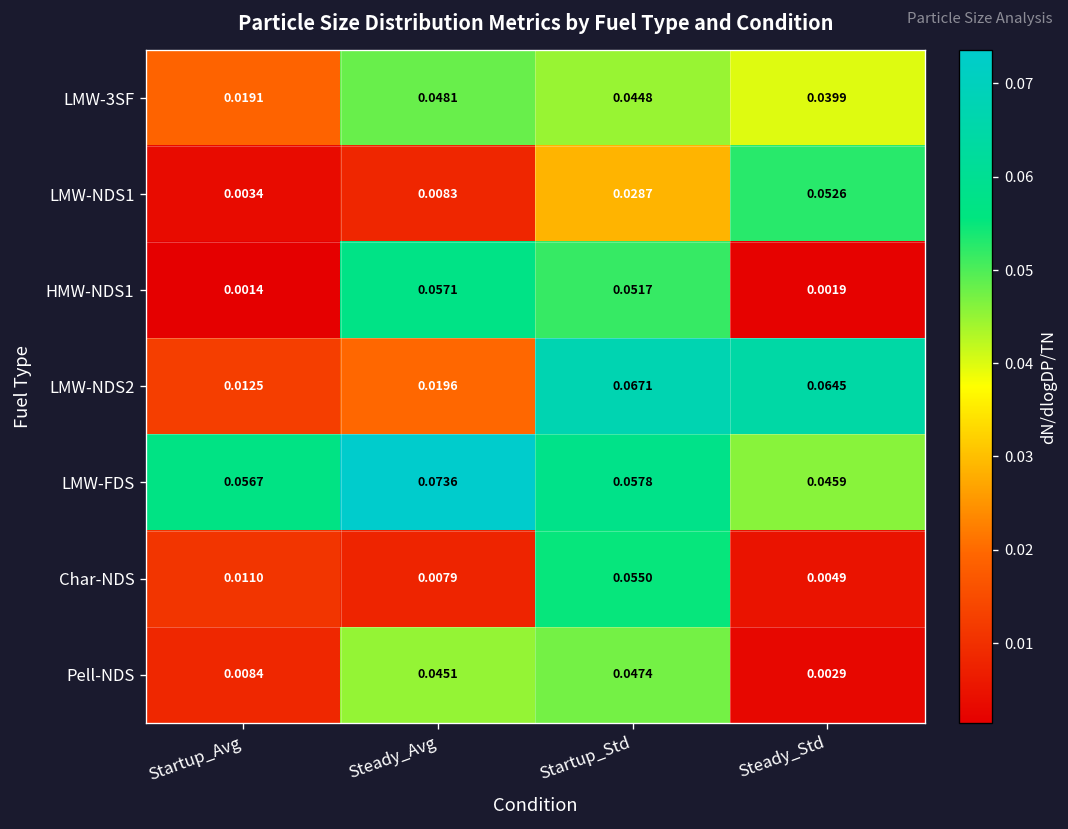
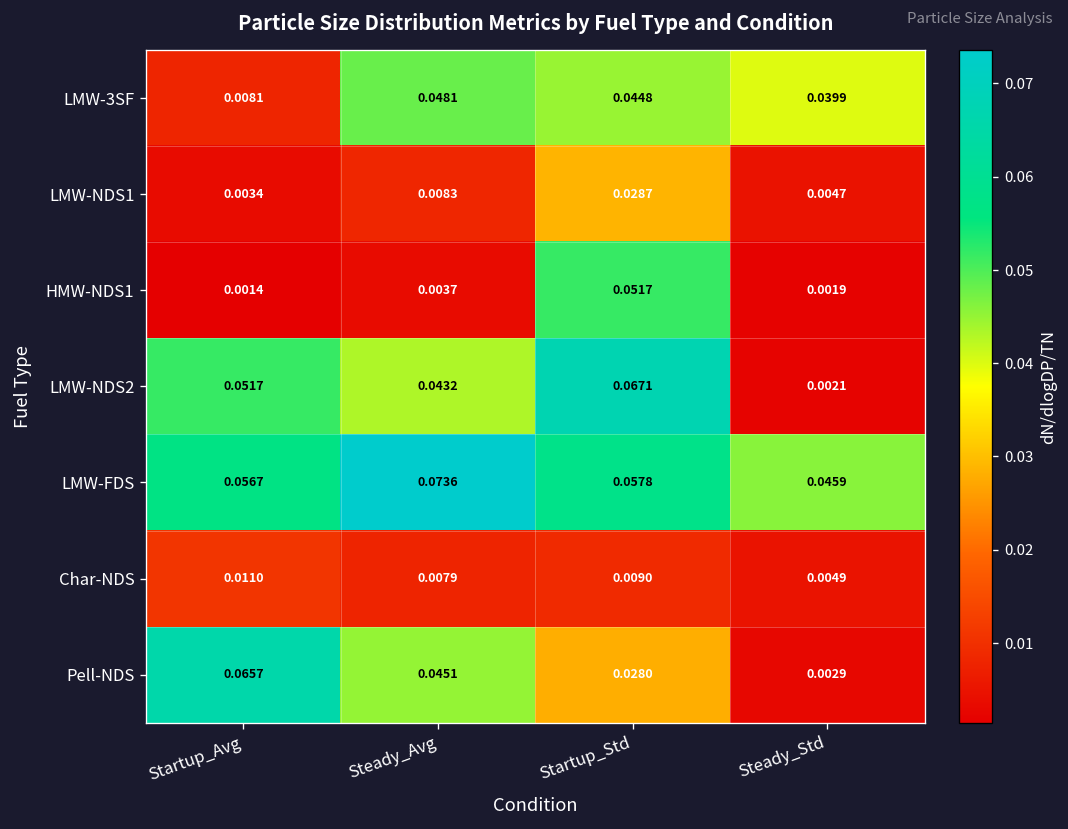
  {
    "LMW-3SF": {
-     "Startup_Avg": 0.0191,
+     "Startup_Avg": 0.0081,
      "Steady_Avg": 0.0481,
      "Startup_Std": 0.0448,
      "Steady_Std": 0.0399
    },
    "LMW-NDS1": {
      "Startup_Avg": 0.0034,
      "Steady_Avg": 0.0083,
      "Startup_Std": 0.0287,
-     "Steady_Std": 0.0526
+     "Steady_Std": 0.0047
    },
    "HMW-NDS1": {
      "Startup_Avg": 0.0014,
-     "Steady_Avg": 0.0571,
+     "Steady_Avg": 0.0037,
      "Startup_Std": 0.0517,
      "Steady_Std": 0.0019
    },
    "LMW-NDS2": {
-     "Startup_Avg": 0.0125,
-     "Steady_Avg": 0.0196,
+     "Startup_Avg": 0.0517,
+     "Steady_Avg": 0.0432,
      "Startup_Std": 0.0671,
-     "Steady_Std": 0.0645
+     "Steady_Std": 0.0021
    },
    "LMW-FDS": {
      "Startup_Avg": 0.0567,
      "Steady_Avg": 0.0736,
      "Startup_Std": 0.0578,
      "Steady_Std": 0.0459
    },
    "Char-NDS": {
      "Startup_Avg": 0.0110,
      "Steady_Avg": 0.0079,
-     "Startup_Std": 0.0550,
+     "Startup_Std": 0.0090,
      "Steady_Std": 0.0049
    },
    "Pell-NDS": {
-     "Startup_Avg": 0.0084,
+     "Startup_Avg": 0.0657,
      "Steady_Avg": 0.0451,
-     "Startup_Std": 0.0474,
+     "Startup_Std": 0.0280,
      "Steady_Std": 0.0029
    }
  }
